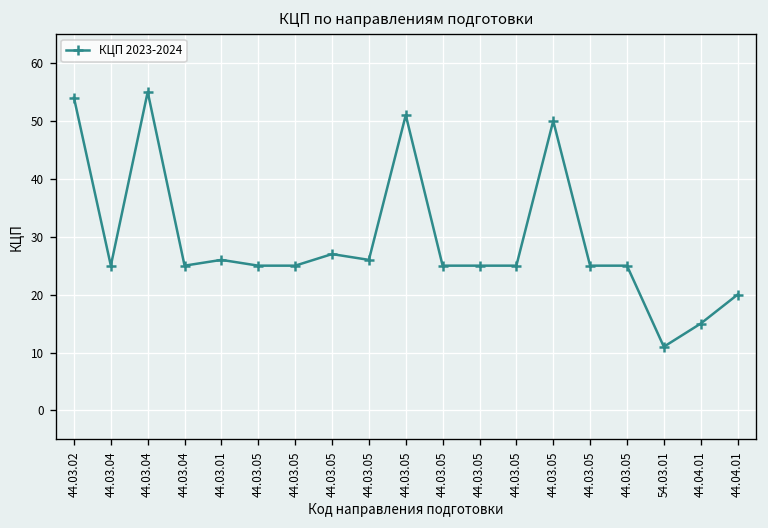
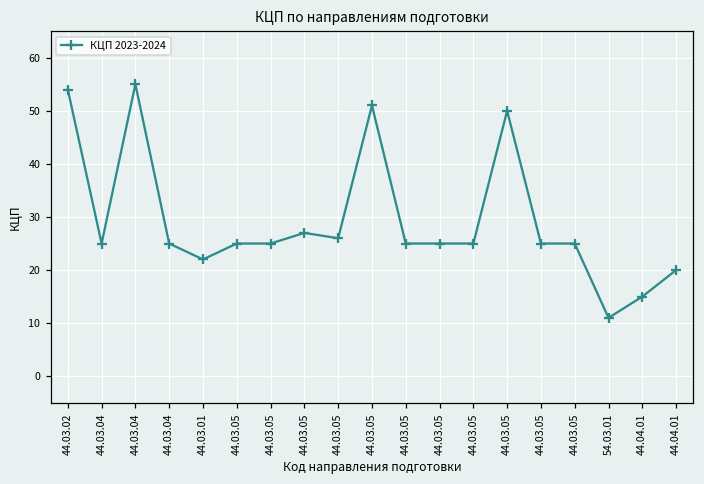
  {
    "44.03.02": 54,
-   "44.03.01": 26,
+   "44.03.01": 22,
    "54.03.01": 11
  }
